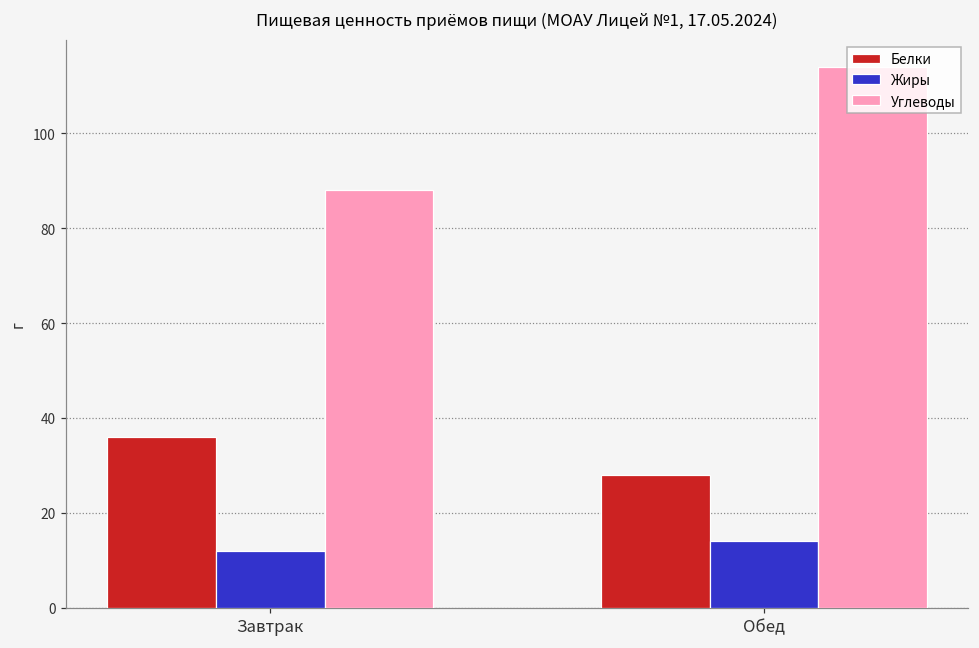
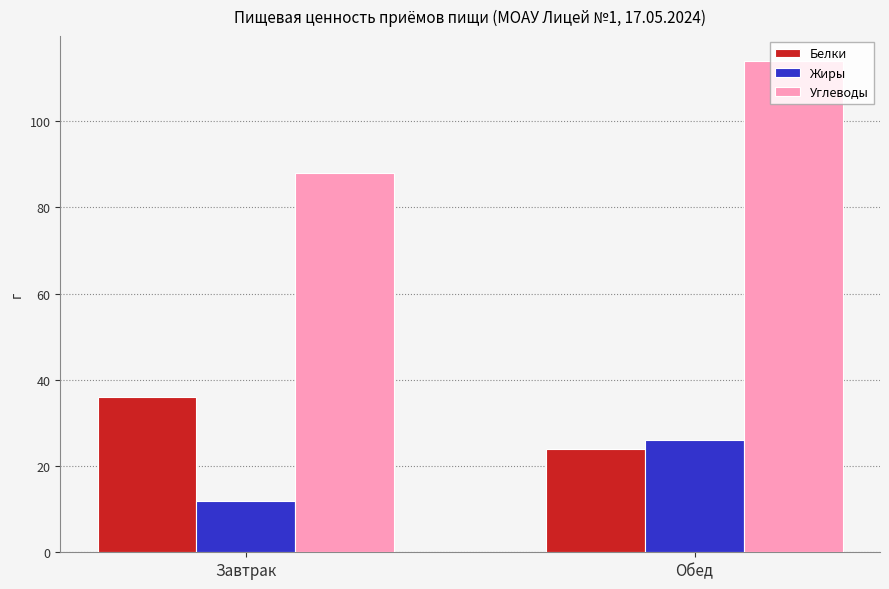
  {
    "Белки": {
      "Завтрак": 36,
-     "Обед": 28
+     "Обед": 24
    },
    "Жиры": {
      "Завтрак": 12,
-     "Обед": 14
+     "Обед": 26
    },
    "Углеводы": {
      "Завтрак": 88
    }
  }
